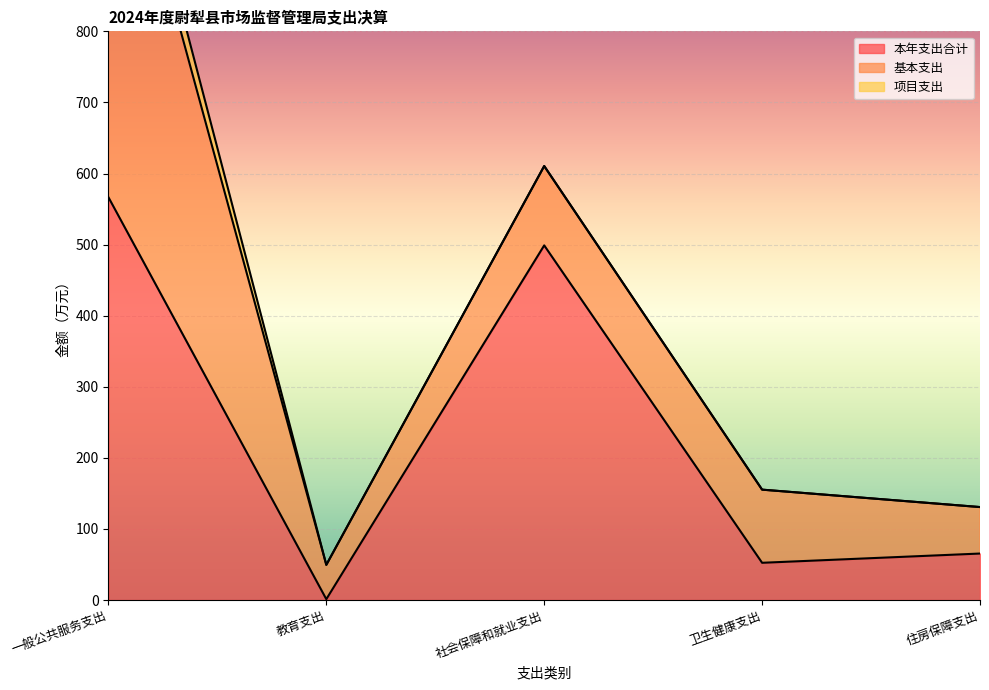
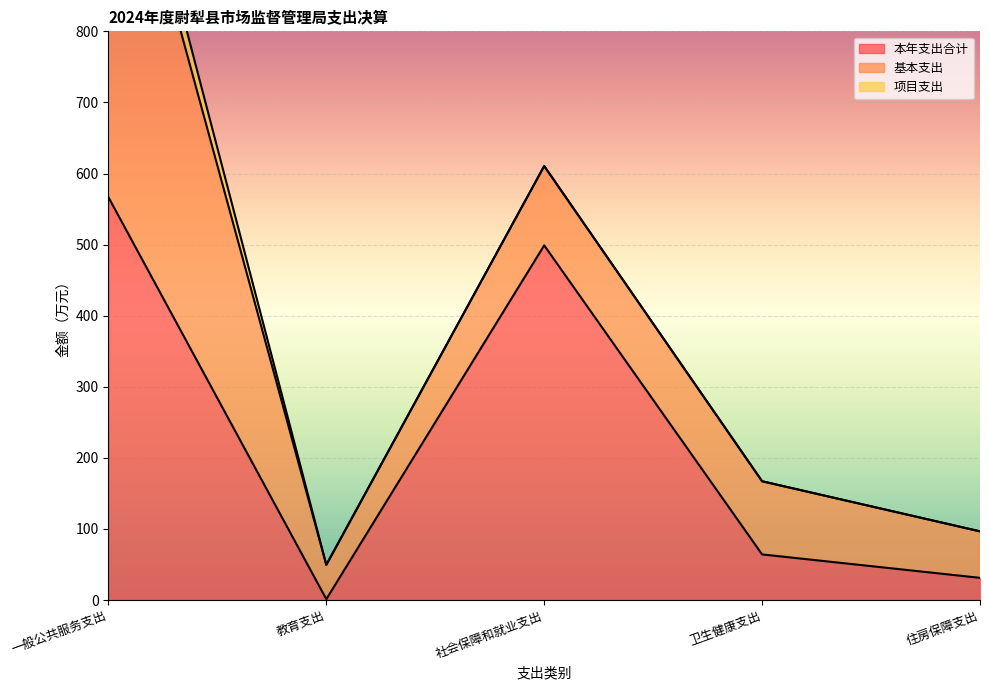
  {
    "本年支出合计": {
      "一般公共服务支出": 570,
      "教育支出": 0,
      "社会保障和就业支出": 500,
-     "卫生健康支出": 50,
-     "住房保障支出": 70
+     "卫生健康支出": 60,
+     "住房保障支出": 30
    }
  }
